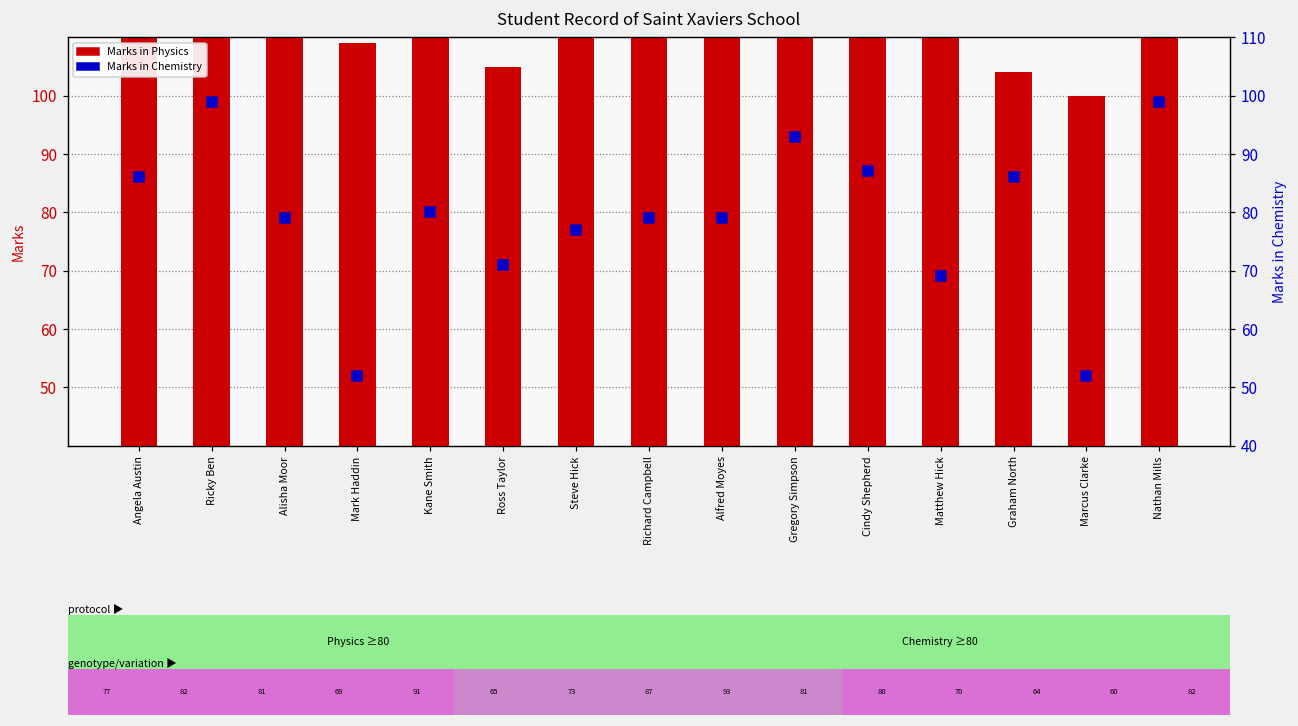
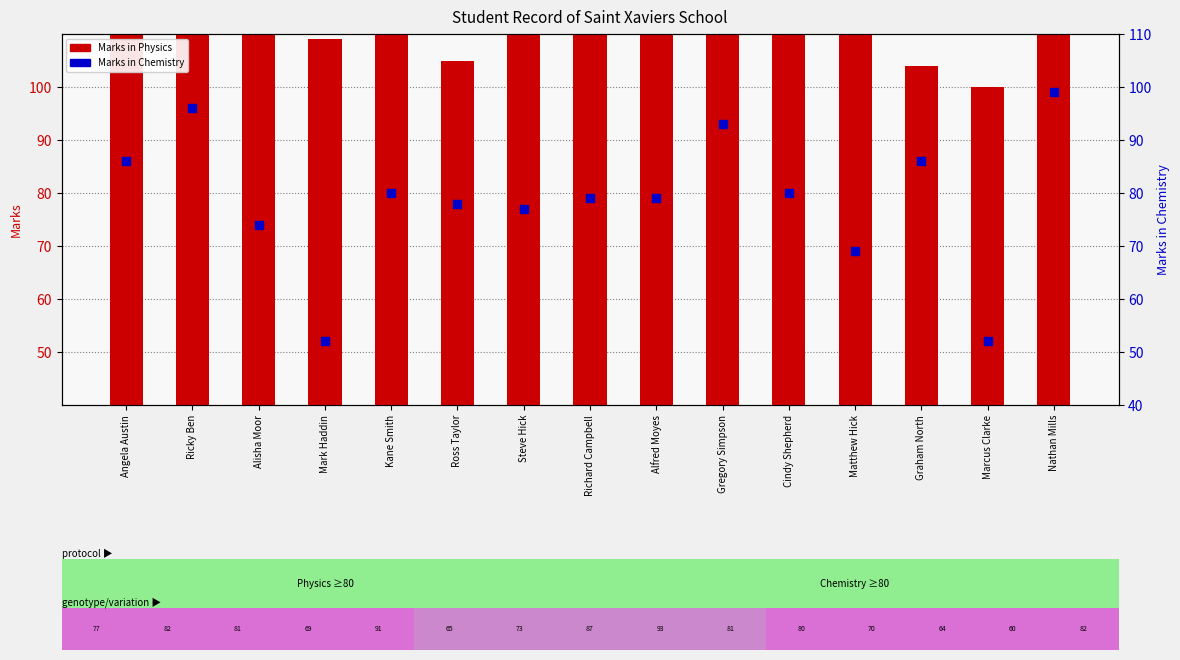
  {
    "Marks in Physics": {
      "Mark Haddin": 109,
      "Ross Taylor": 105,
      "Matthew Hick": 110,
      "Graham North": 104,
      "Marcus Clarke": 100
    },
    "Marks in Chemistry": {
-     "Ricky Ben": 99,
-     "Alisha Moor": 79,
-     "Ross Taylor": 71,
-     "Cindy Shepherd": 87
+     "Ricky Ben": 96,
+     "Alisha Moor": 74,
+     "Ross Taylor": 78,
+     "Cindy Shepherd": 80
    }
  }
